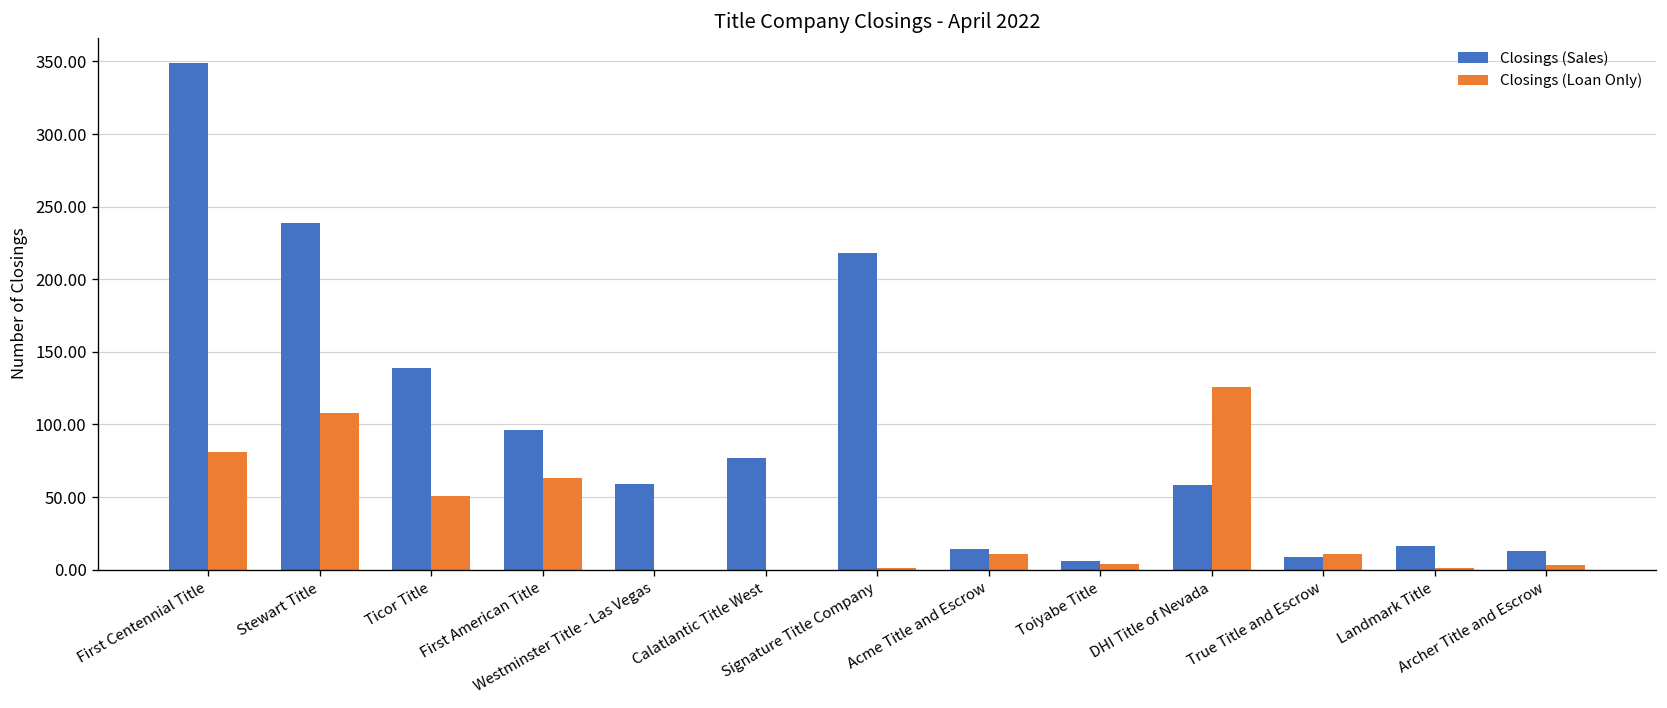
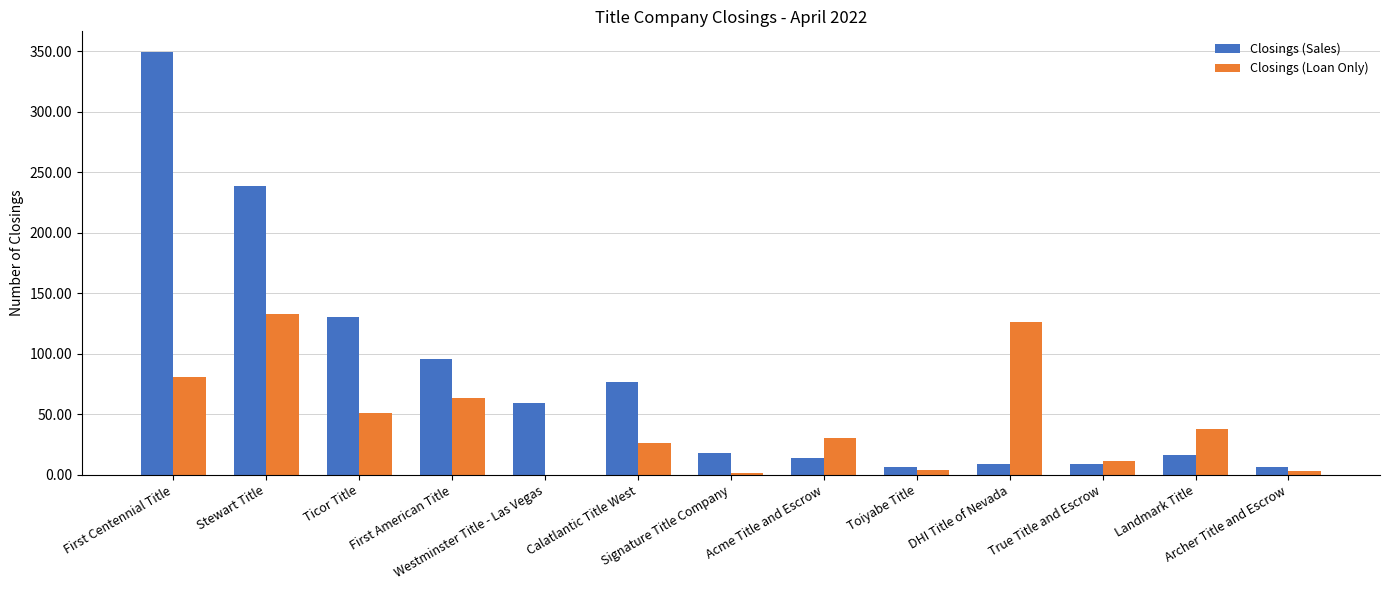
  {
    "Closings (Sales)": {
      "First Centennial Title": 349,
      "Stewart Title": 239,
-     "Ticor Title": 139,
+     "Ticor Title": 130,
      "First American Title": 96,
      "Westminster Title - Las Vegas": 59,
      "Calatlantic Title West": 77,
-     "Signature Title Company": 218,
+     "Signature Title Company": 18,
      "Acme Title and Escrow": 14,
      "Toiyabe Title": 6,
-     "DHI Title of Nevada": 58,
+     "DHI Title of Nevada": 9,
      "True Title and Escrow": 9,
      "Landmark Title": 16,
-     "Archer Title and Escrow": 13
+     "Archer Title and Escrow": 6
    },
    "Closings (Loan Only)": {
      "First Centennial Title": 81,
-     "Stewart Title": 108,
+     "Stewart Title": 133,
      "Ticor Title": 51,
      "First American Title": 63,
      "Westminster Title - Las Vegas": 0,
-     "Calatlantic Title West": 0,
-     "Acme Title and Escrow": 11,
+     "Calatlantic Title West": 26,
+     "Acme Title and Escrow": 30,
      "Toiyabe Title": 4,
      "DHI Title of Nevada": 126,
      "True Title and Escrow": 11,
-     "Landmark Title": 1,
+     "Landmark Title": 38,
      "Archer Title and Escrow": 3
    }
  }
